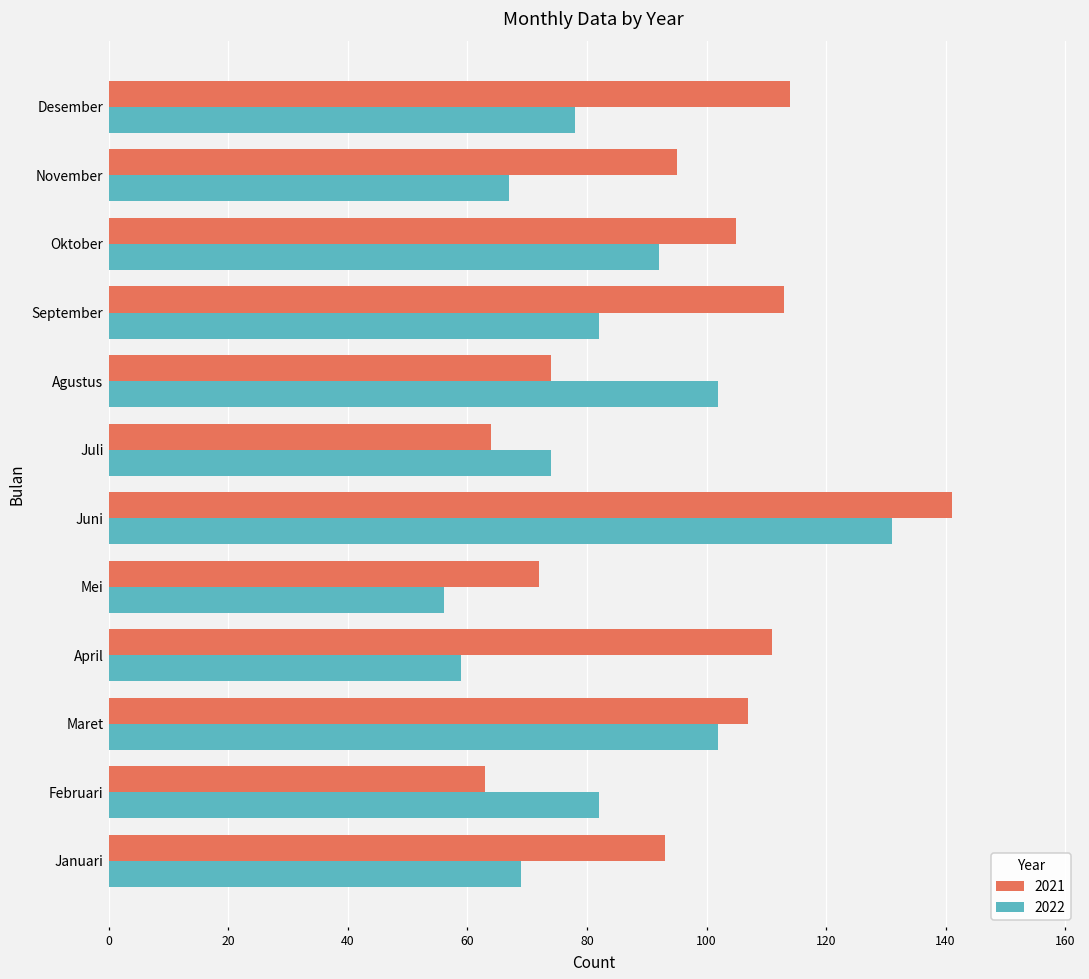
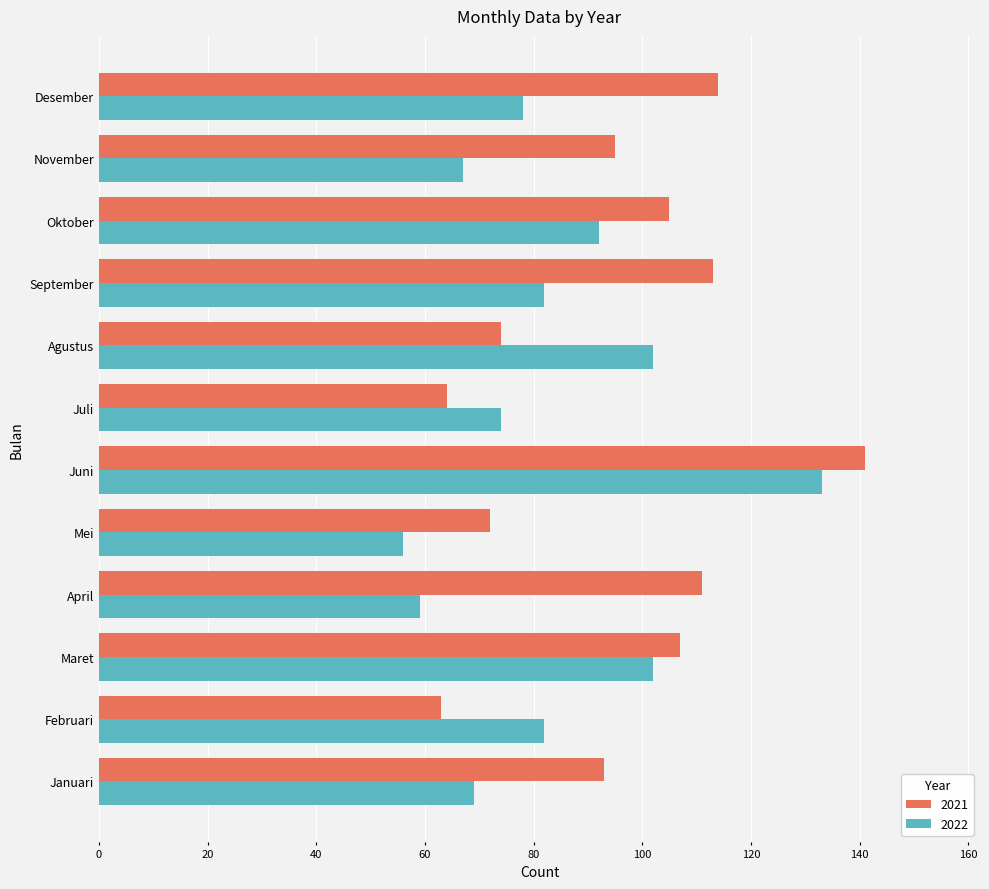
  {
    "2021": {
      "Desember": 114,
      "November": 95,
      "Oktober": 105,
      "September": 113,
      "Agustus": 74,
      "Juli": 64,
      "Juni": 141,
      "Mei": 72,
      "April": 111,
      "Maret": 107,
      "Februari": 63,
      "Januari": 93
    },
    "2022": {
      "Desember": 78,
      "November": 67,
      "Oktober": 92,
      "September": 82,
      "Agustus": 102,
      "Juli": 74,
-     "Juni": 131,
+     "Juni": 133,
      "Mei": 56,
      "April": 59,
      "Maret": 102,
      "Februari": 82,
      "Januari": 69
    }
  }
